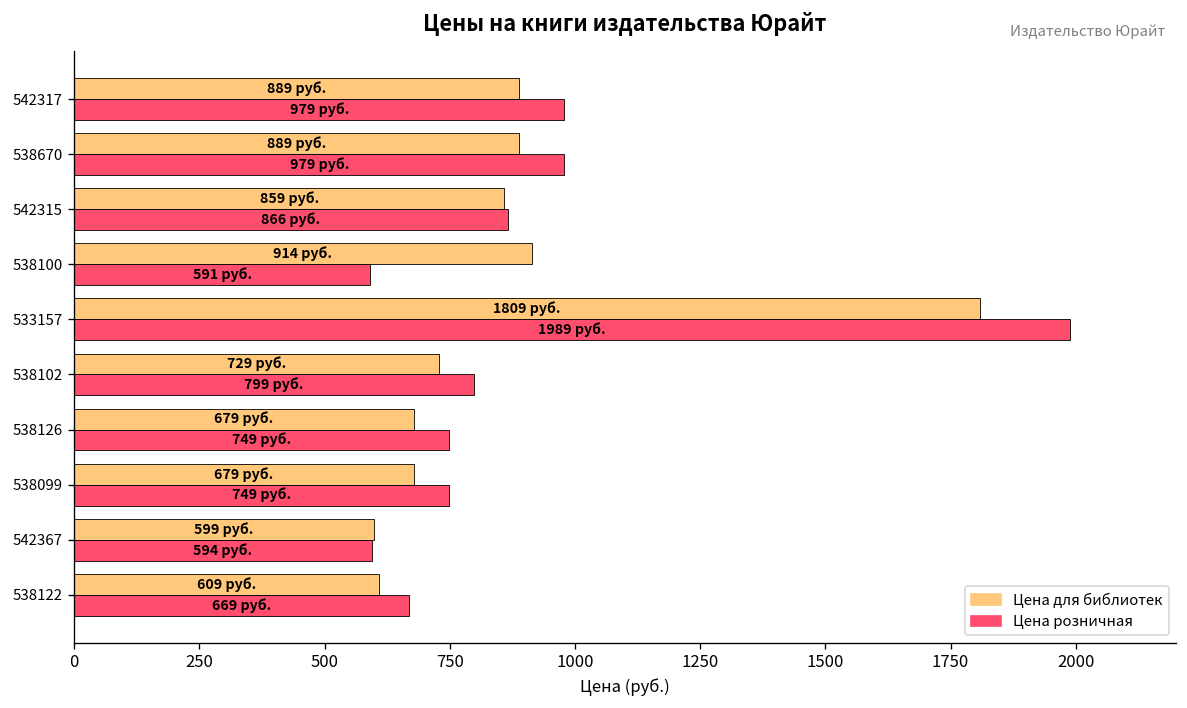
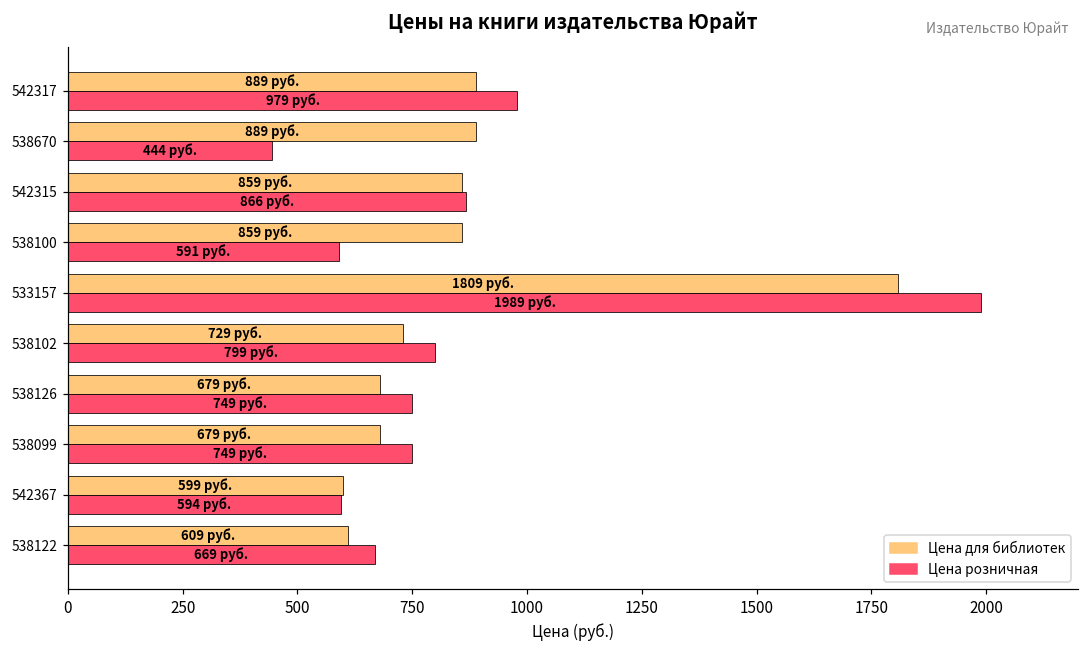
  {
    "Цена для библиотек": {
      "542317": 889,
      "538670": 889,
      "542315": 859,
-     "538100": 914,
+     "538100": 859,
      "533157": 1809,
      "538102": 729,
      "538126": 679,
      "538099": 679,
      "542367": 599,
      "538122": 609
    },
    "Цена розничная": {
      "542317": 979,
-     "538670": 979,
+     "538670": 444,
      "542315": 866,
      "538100": 591,
      "533157": 1989,
      "538102": 799,
      "538126": 749,
      "538099": 749,
      "542367": 594,
      "538122": 669
    }
  }
